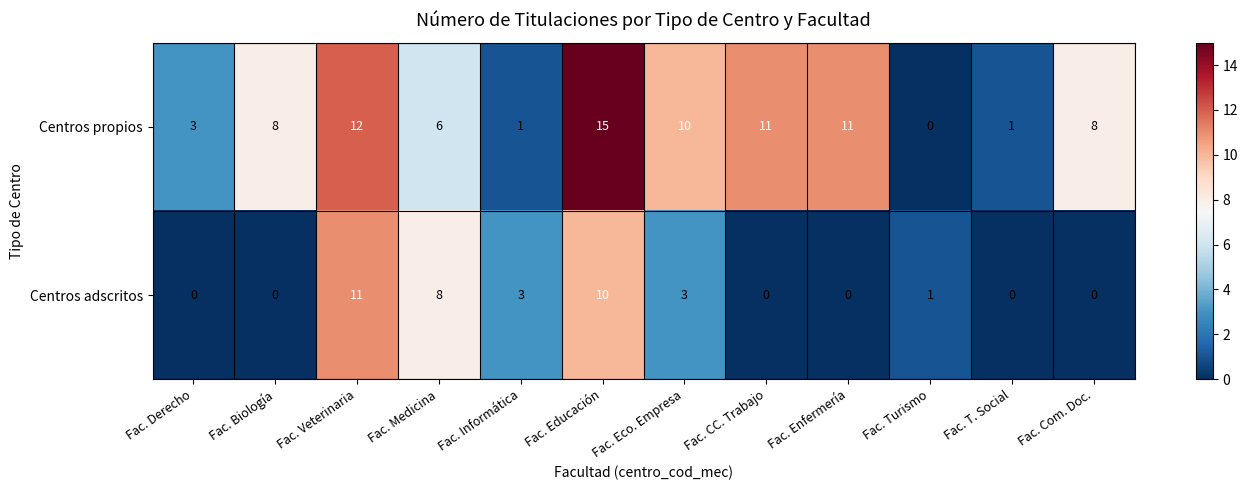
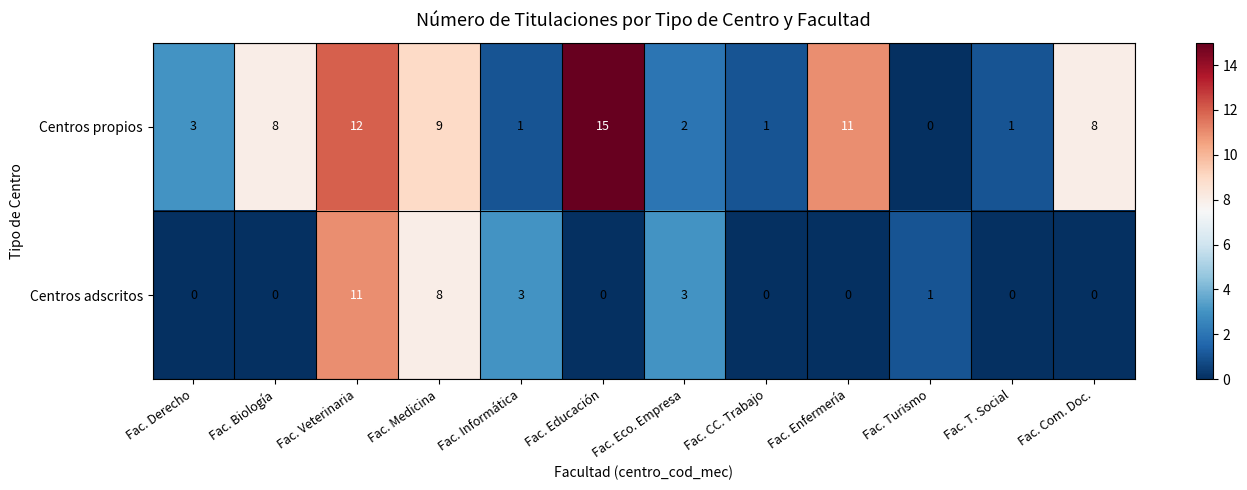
  {
    "Centros propios": {
      "Fac. Derecho": 3,
      "Fac. Biología": 8,
      "Fac. Veterinaria": 12,
-     "Fac. Medicina": 6,
+     "Fac. Medicina": 9,
      "Fac. Informática": 1,
      "Fac. Educación": 15,
-     "Fac. Eco. Empresa": 10,
-     "Fac. CC. Trabajo": 11,
+     "Fac. Eco. Empresa": 2,
+     "Fac. CC. Trabajo": 1,
      "Fac. Enfermería": 11,
      "Fac. Turismo": 0,
      "Fac. T. Social": 1,
      "Fac. Com. Doc.": 8
    },
    "Centros adscritos": {
      "Fac. Derecho": 0,
      "Fac. Biología": 0,
      "Fac. Veterinaria": 11,
      "Fac. Medicina": 8,
      "Fac. Informática": 3,
-     "Fac. Educación": 10,
+     "Fac. Educación": 0,
      "Fac. Eco. Empresa": 3,
      "Fac. CC. Trabajo": 0,
      "Fac. Enfermería": 0,
      "Fac. Turismo": 1,
      "Fac. T. Social": 0,
      "Fac. Com. Doc.": 0
    }
  }
